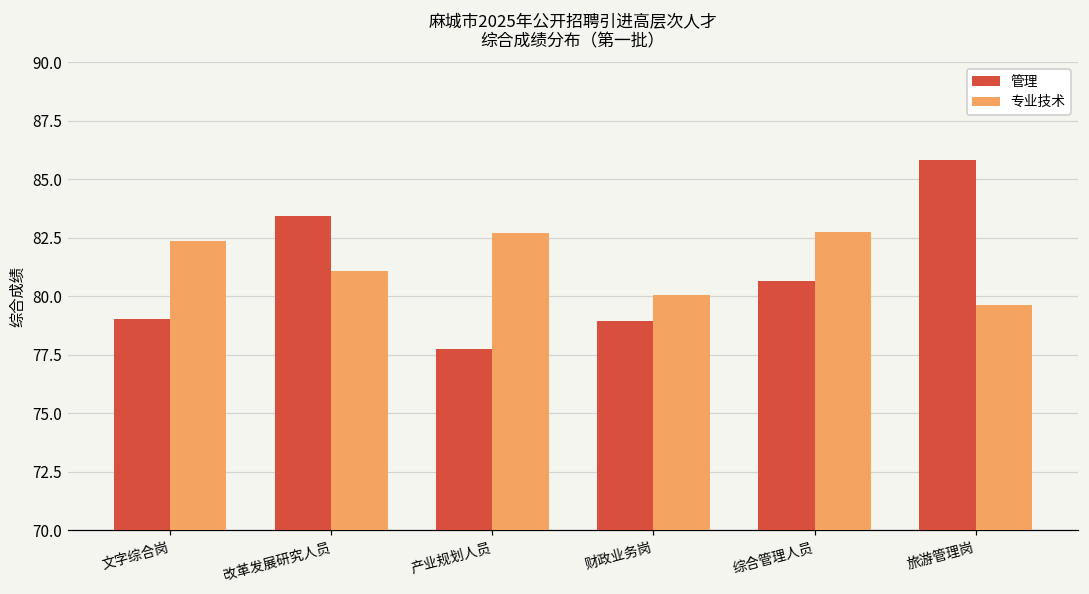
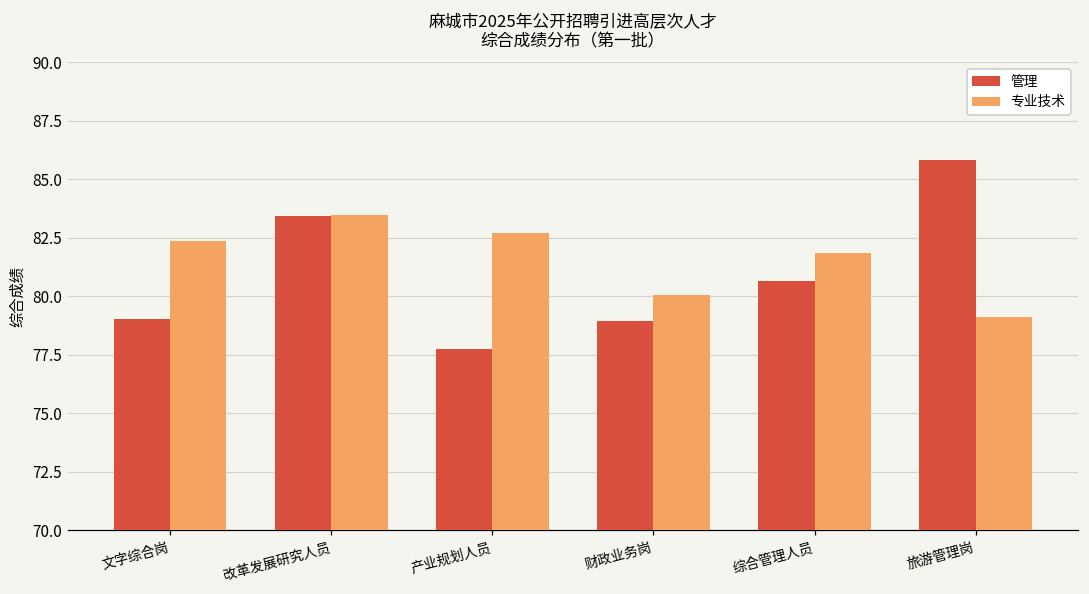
  {
    "管理": {
      "文字综合岗": 79.0,
      "改革发展研究人员": 83.4,
      "产业规划人员": 77.7,
      "财政业务岗": 78.9,
      "综合管理人员": 80.7,
      "旅游管理岗": 85.8
    },
    "专业技术": {
      "文字综合岗": 82.3,
-     "改革发展研究人员": 81.1,
+     "改革发展研究人员": 83.5,
      "产业规划人员": 82.7,
      "财政业务岗": 80.1,
-     "综合管理人员": 82.7,
-     "旅游管理岗": 79.6
+     "综合管理人员": 81.8,
+     "旅游管理岗": 79.1
    }
  }
